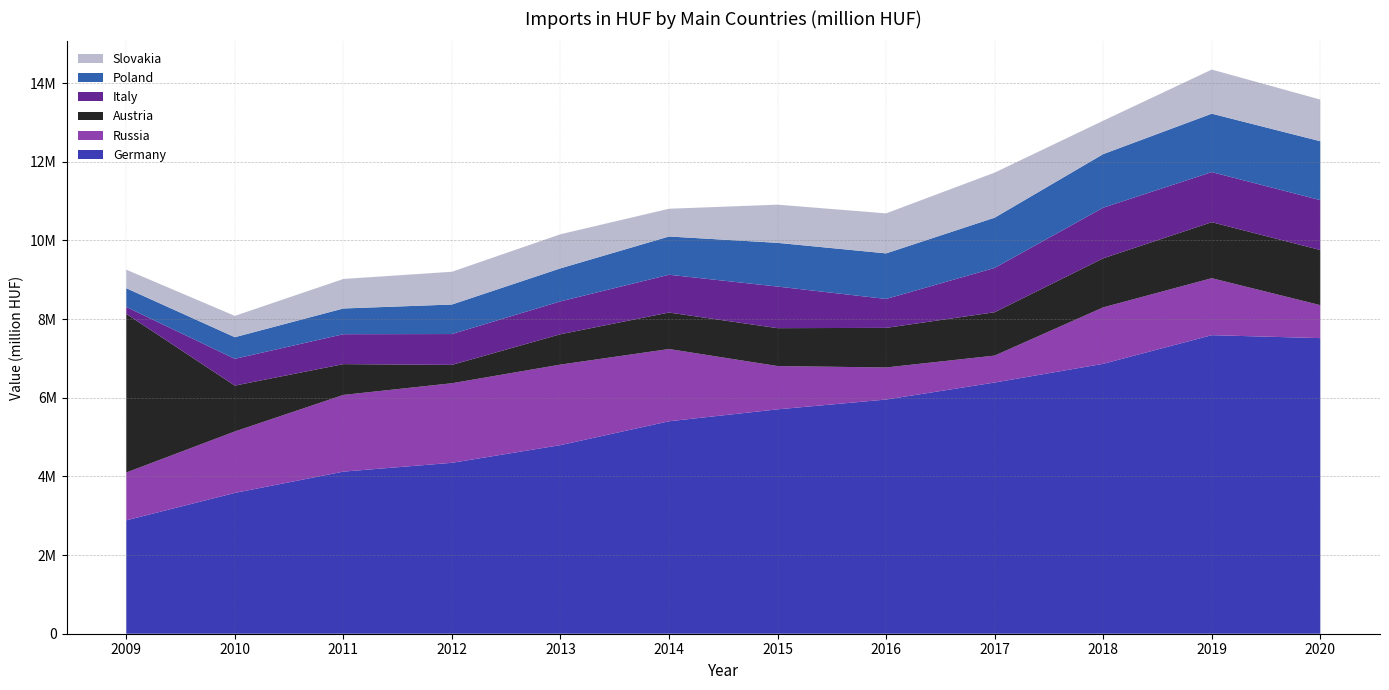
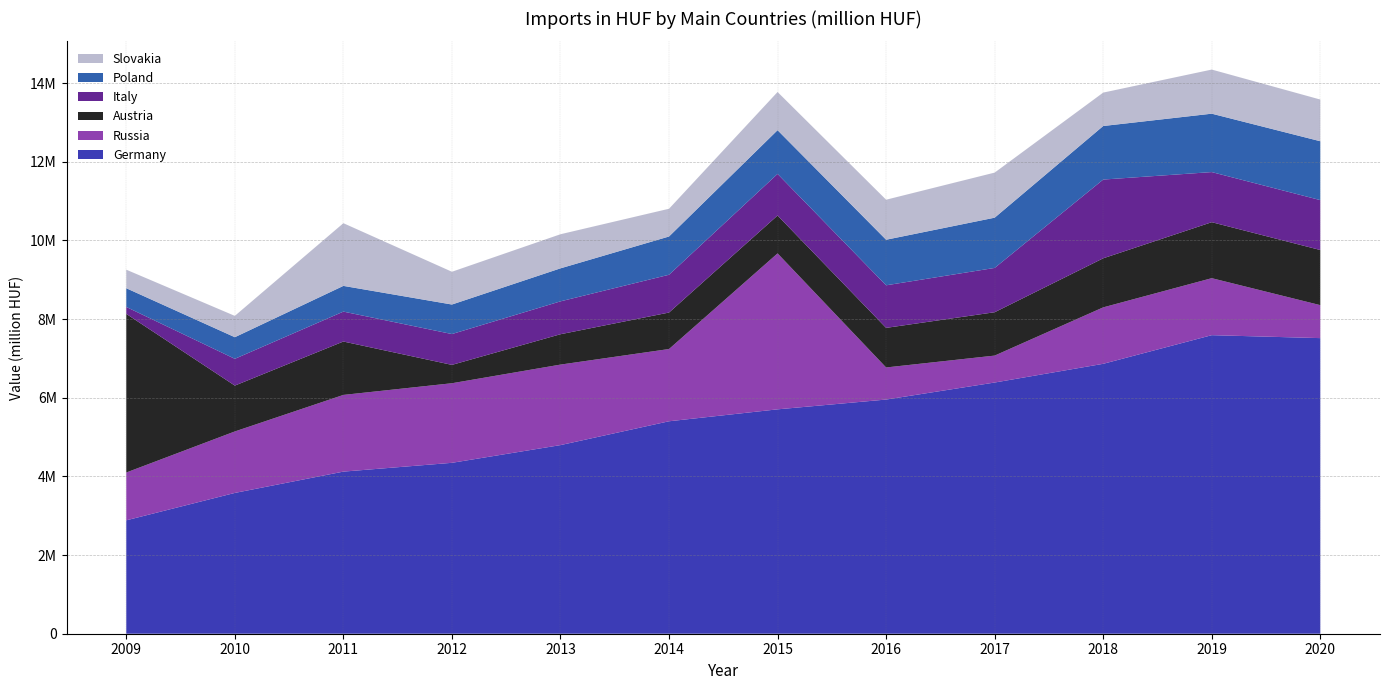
  {
    "Russia": {
      "2009": 1200000,
      "2010": 1600000,
      "2011": 2000000,
      "2012": 2000000,
      "2013": 2000000,
      "2014": 1800000,
-     "2015": 1100000,
+     "2015": 4000000,
      "2016": 800000,
      "2017": 700000,
      "2018": 1400000,
      "2019": 1400000,
      "2020": 800000
    },
    "Austria": {
      "2009": 4000000,
      "2010": 1200000,
-     "2011": 800000,
+     "2011": 1400000,
      "2012": 500000,
      "2013": 800000,
      "2014": 900000,
      "2015": 1000000,
      "2016": 1000000,
      "2017": 1100000,
      "2018": 1200000,
      "2019": 1400000,
      "2020": 1400000
    },
    "Italy": {
      "2009": 200000,
      "2010": 700000,
      "2011": 800000,
      "2012": 800000,
      "2013": 800000,
      "2014": 1000000,
      "2015": 1100000,
-     "2016": 700000,
+     "2016": 1100000,
      "2017": 1100000,
-     "2018": 1300000,
+     "2018": 2000000,
      "2019": 1300000,
      "2020": 1300000
    },
    "Slovakia": {
      "2009": 500000,
      "2010": 500000,
-     "2011": 800000,
+     "2011": 1600000,
      "2012": 800000,
      "2013": 900000,
      "2014": 700000,
      "2015": 1000000,
      "2016": 1000000,
      "2017": 1100000,
      "2018": 800000,
      "2019": 1100000,
      "2020": 1100000
    }
  }
